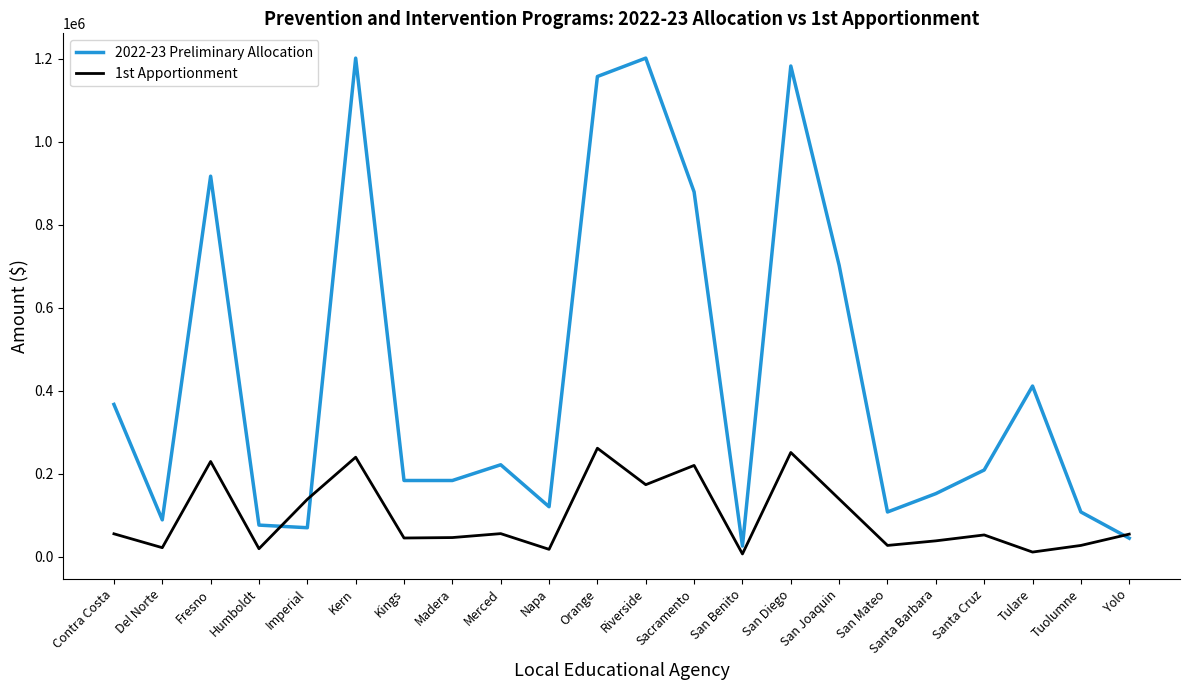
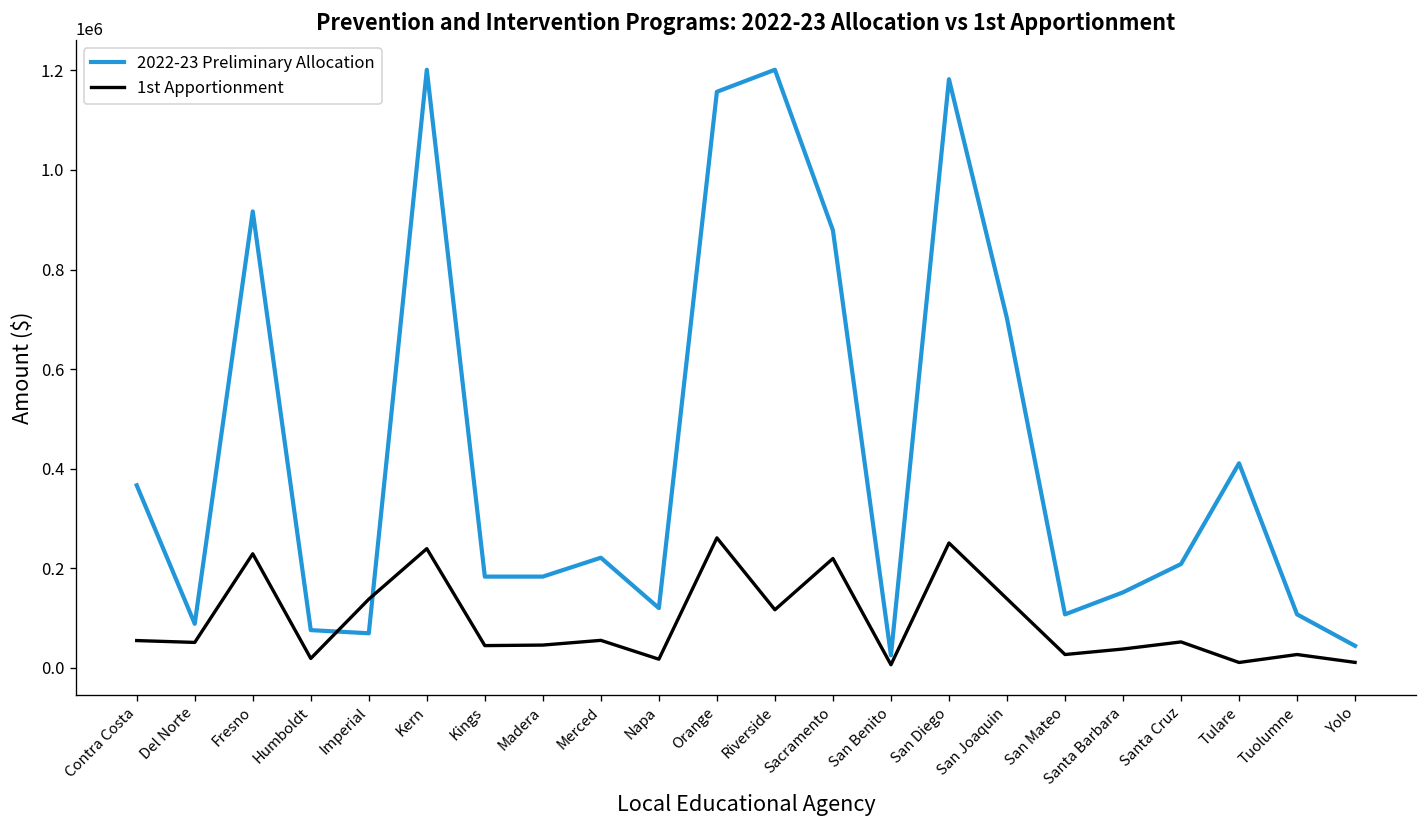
  {
    "2022-23 Preliminary Allocation": {
      "Contra Costa": 370000,
      "Del Norte": 90000,
      "Fresno": 920000,
      "Humboldt": 80000,
      "Imperial": 70000,
      "Kern": 1200000,
      "Kings": 180000,
      "Madera": 180000,
      "Merced": 220000,
      "Napa": 120000,
      "Orange": 1160000,
      "Riverside": 1200000,
      "Sacramento": 880000,
      "San Benito": 30000,
      "San Diego": 1180000,
      "San Joaquin": 700000,
      "San Mateo": 110000,
      "Santa Barbara": 150000,
      "Santa Cruz": 210000,
      "Tulare": 410000,
      "Tuolumne": 110000,
      "Yolo": 40000
    },
    "1st Apportionment": {
      "Contra Costa": 50000,
-     "Del Norte": 20000,
+     "Del Norte": 50000,
      "Fresno": 230000,
      "Humboldt": 20000,
      "Imperial": 140000,
      "Kern": 240000,
      "Kings": 40000,
      "Madera": 50000,
      "Merced": 60000,
      "Napa": 20000,
      "Orange": 260000,
-     "Riverside": 170000,
+     "Riverside": 120000,
      "Sacramento": 220000,
      "San Benito": 10000,
      "San Diego": 250000,
      "San Joaquin": 140000,
      "San Mateo": 30000,
      "Santa Barbara": 40000,
      "Santa Cruz": 50000,
      "Tulare": 10000,
      "Tuolumne": 30000,
-     "Yolo": 50000
+     "Yolo": 10000
    }
  }
